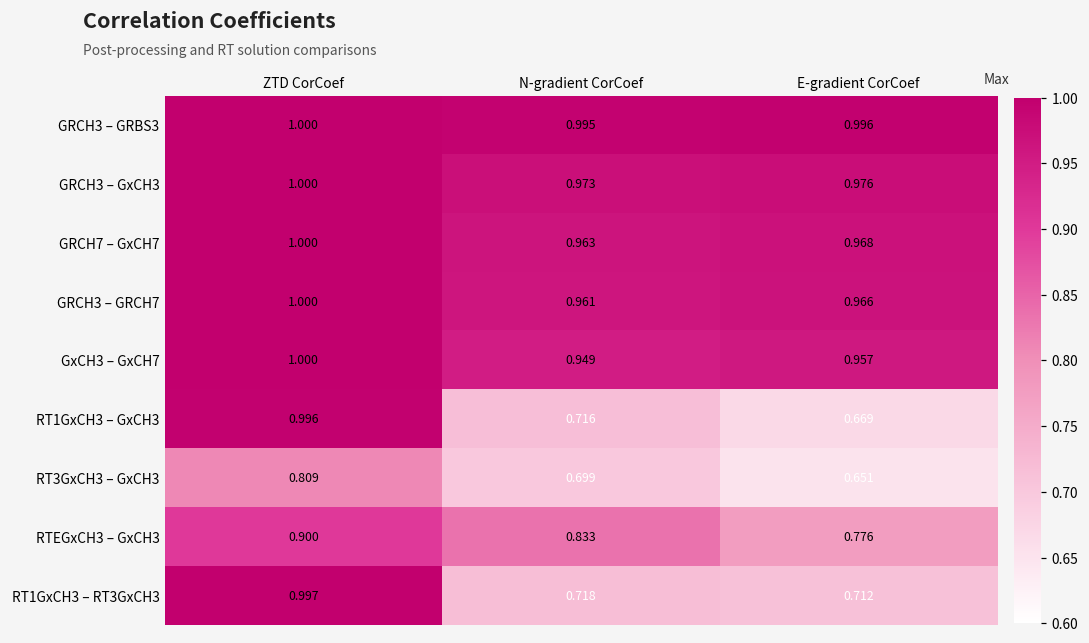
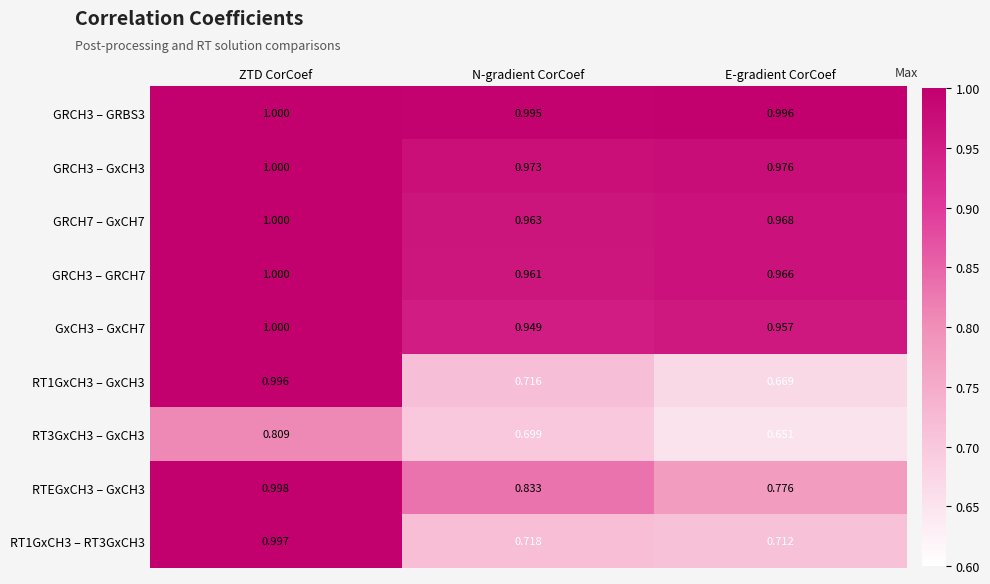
  {
    "GRCH3 – GRBS3": {
      "ZTD CorCoef": 1.000,
      "N-gradient CorCoef": 0.995,
      "E-gradient CorCoef": 0.996
    },
    "GRCH3 – GxCH3": {
      "ZTD CorCoef": 1.000,
      "N-gradient CorCoef": 0.973,
      "E-gradient CorCoef": 0.976
    },
    "GRCH7 – GxCH7": {
      "ZTD CorCoef": 1.000,
      "N-gradient CorCoef": 0.963,
      "E-gradient CorCoef": 0.968
    },
    "GRCH3 – GRCH7": {
      "ZTD CorCoef": 1.000,
      "N-gradient CorCoef": 0.961,
      "E-gradient CorCoef": 0.966
    },
    "GxCH3 – GxCH7": {
      "ZTD CorCoef": 1.000,
      "N-gradient CorCoef": 0.949,
      "E-gradient CorCoef": 0.957
    },
    "RT1GxCH3 – GxCH3": {
      "ZTD CorCoef": 0.996,
      "N-gradient CorCoef": 0.716
    },
    "RT3GxCH3 – GxCH3": {
      "ZTD CorCoef": 0.809,
      "N-gradient CorCoef": 0.699
    },
    "RTEGxCH3 – GxCH3": {
-     "ZTD CorCoef": 0.900,
+     "ZTD CorCoef": 0.998,
      "N-gradient CorCoef": 0.833,
      "E-gradient CorCoef": 0.776
    },
    "RT1GxCH3 – RT3GxCH3": {
      "ZTD CorCoef": 0.997,
      "N-gradient CorCoef": 0.718,
      "E-gradient CorCoef": 0.712
    }
  }
